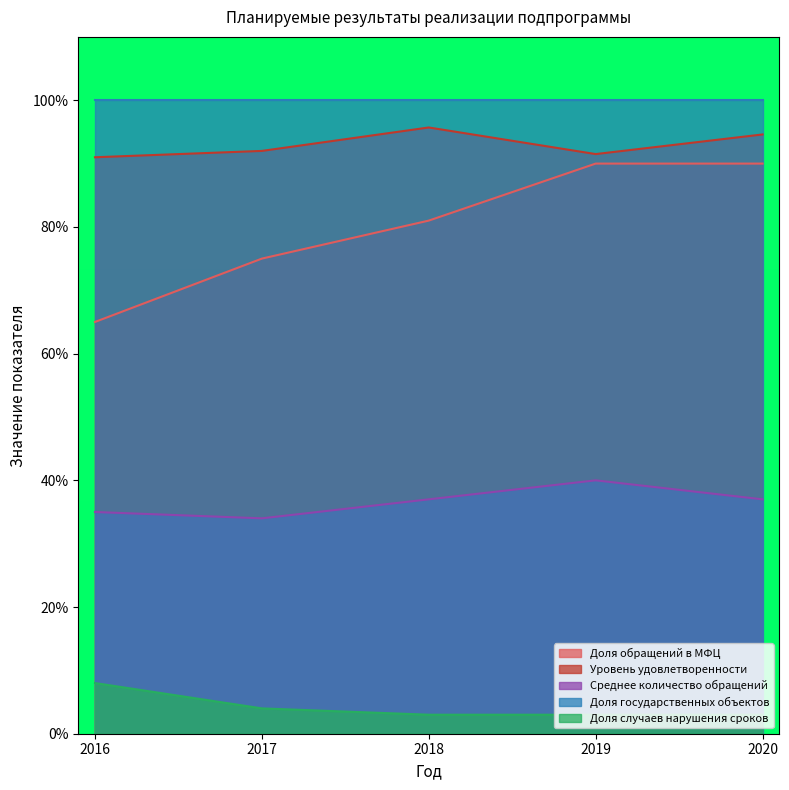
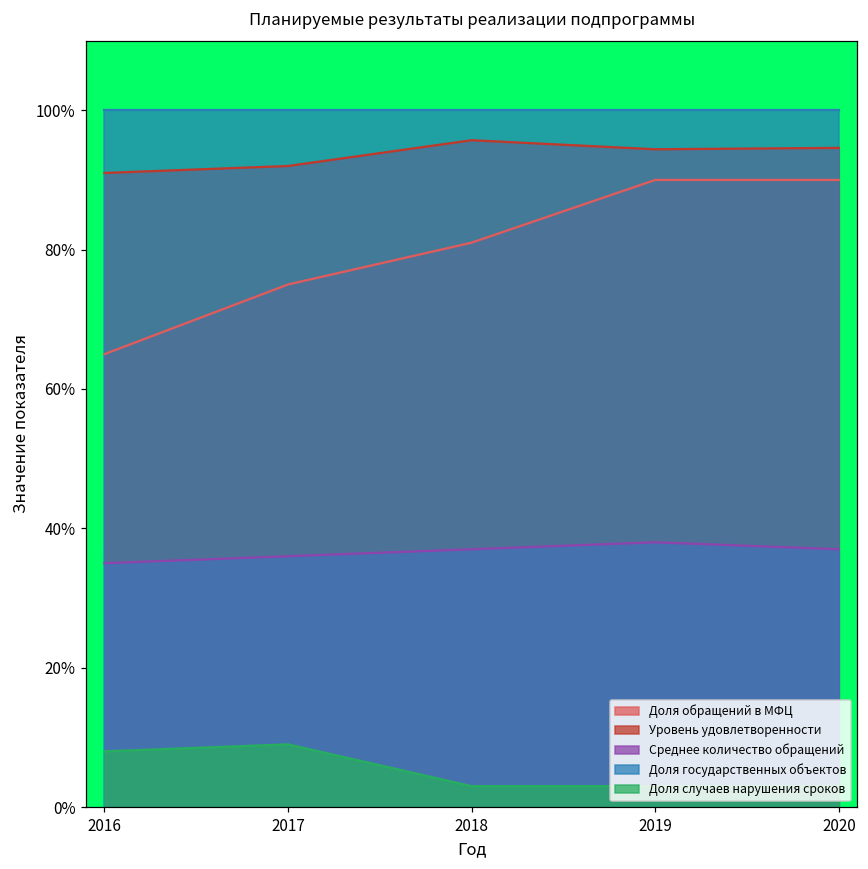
  {
    "Доля обращений в МФЦ": {
      "2016": "65%",
      "2017": "75%",
      "2018": "81%",
      "2019": "90%",
      "2020": "90%"
    },
    "Уровень удовлетворенности": {
      "2016": "91%",
      "2017": "92%",
      "2018": "96%",
-     "2019": "92%",
+     "2019": "94%",
      "2020": "95%"
    },
    "Среднее количество обращений": {
      "2016": "35%",
-     "2017": "34%",
+     "2017": "36%",
      "2018": "37%",
-     "2019": "40%",
+     "2019": "38%",
      "2020": "37%"
    },
    "Доля государственных объектов": {
      "2016": "100%",
      "2017": "100%",
      "2018": "100%",
      "2019": "100%",
      "2020": "100%"
    },
    "Доля случаев нарушения сроков": {
      "2016": "8%",
-     "2017": "4%",
+     "2017": "9%",
      "2018": "3%"
    }
  }
